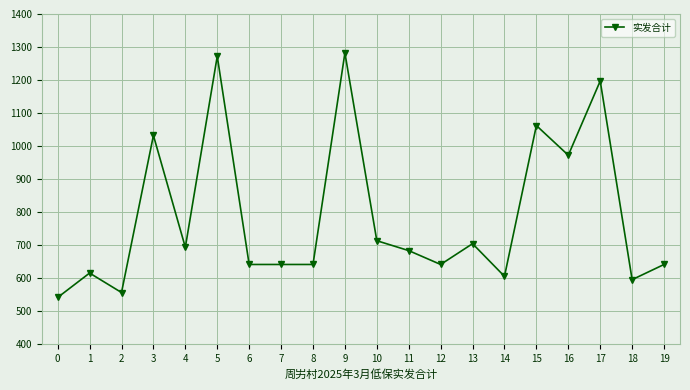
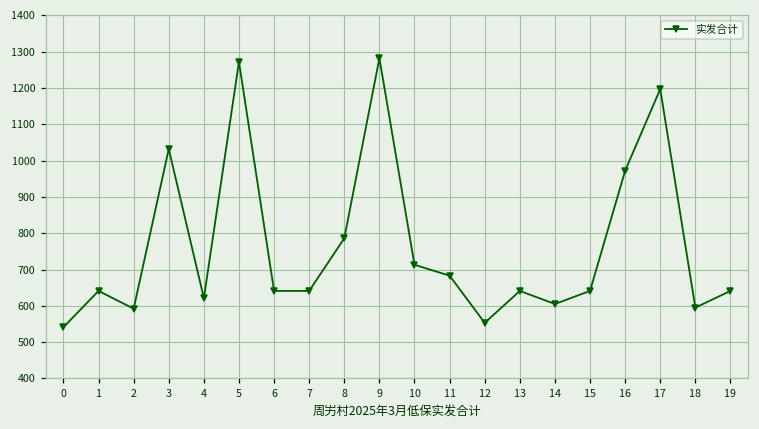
  {
    "0": 540,
-   "1": 620,
-   "2": 560,
+   "1": 640,
+   "2": 590,
    "3": 1030,
-   "4": 690,
+   "4": 620,
    "5": 1270,
    "6": 640,
    "7": 640,
-   "8": 640,
+   "8": 790,
    "9": 1280,
    "10": 710,
    "11": 680,
-   "12": 640,
-   "13": 700,
+   "12": 550,
+   "13": 640,
    "14": 610,
-   "15": 1060,
+   "15": 640,
    "16": 970,
    "17": 1200,
    "18": 600,
    "19": 640
  }
